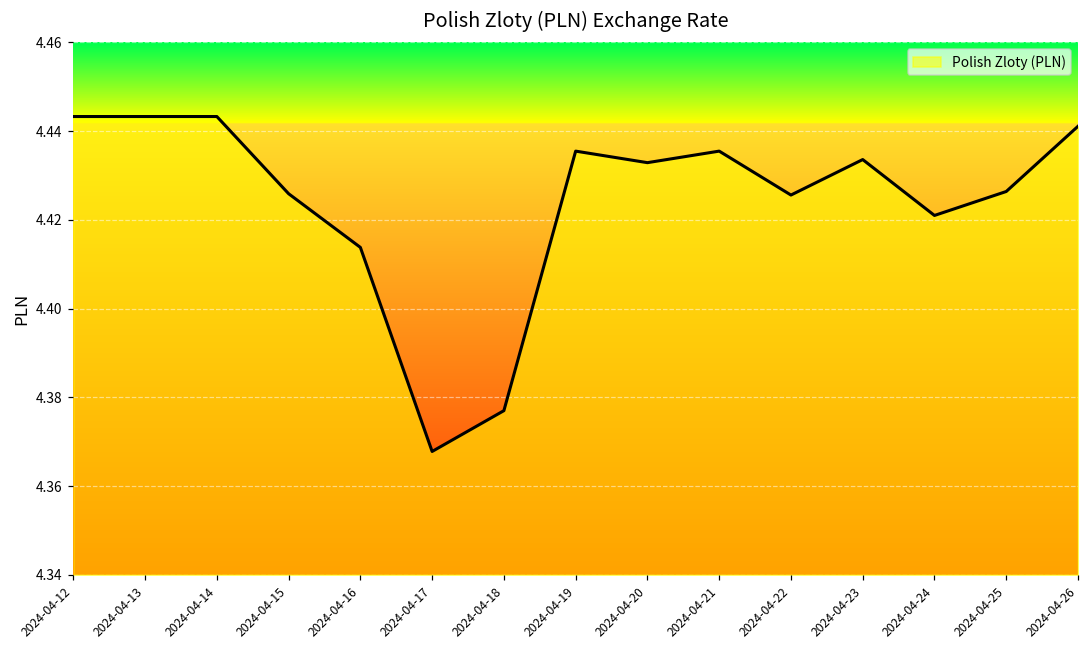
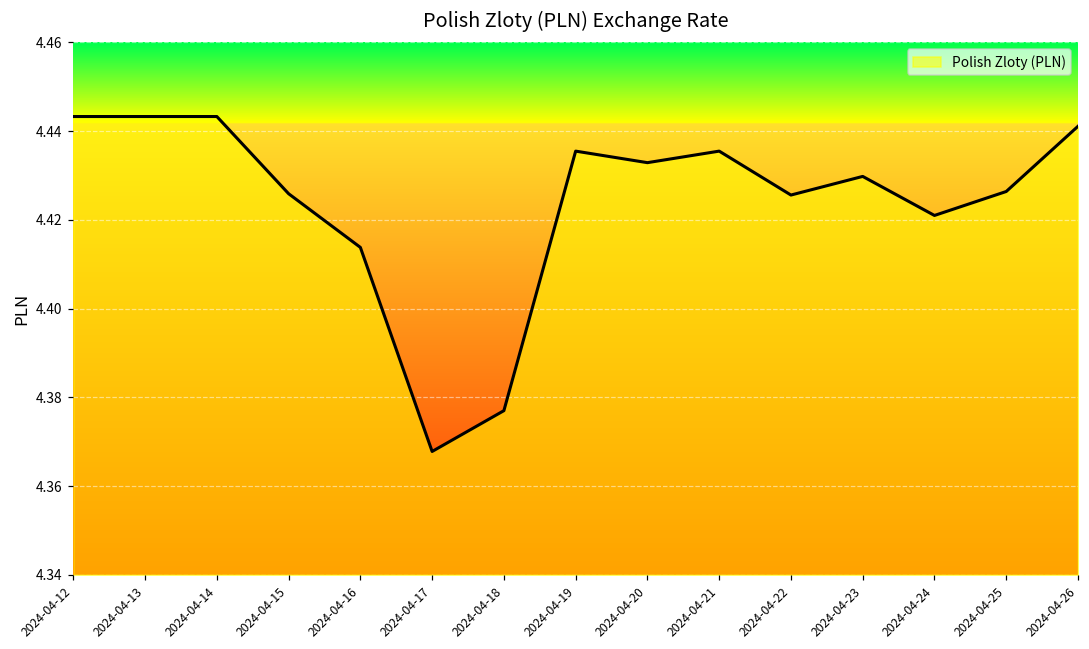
  {
    "2024-04-12": 4.443,
    "2024-04-13": 4.443,
    "2024-04-14": 4.443,
    "2024-04-15": 4.426,
    "2024-04-16": 4.414,
    "2024-04-17": 4.368,
    "2024-04-18": 4.377,
    "2024-04-19": 4.436,
    "2024-04-20": 4.433,
    "2024-04-21": 4.436,
    "2024-04-22": 4.426,
-   "2024-04-23": 4.434,
+   "2024-04-23": 4.430,
    "2024-04-24": 4.421,
    "2024-04-25": 4.426,
    "2024-04-26": 4.441
  }
